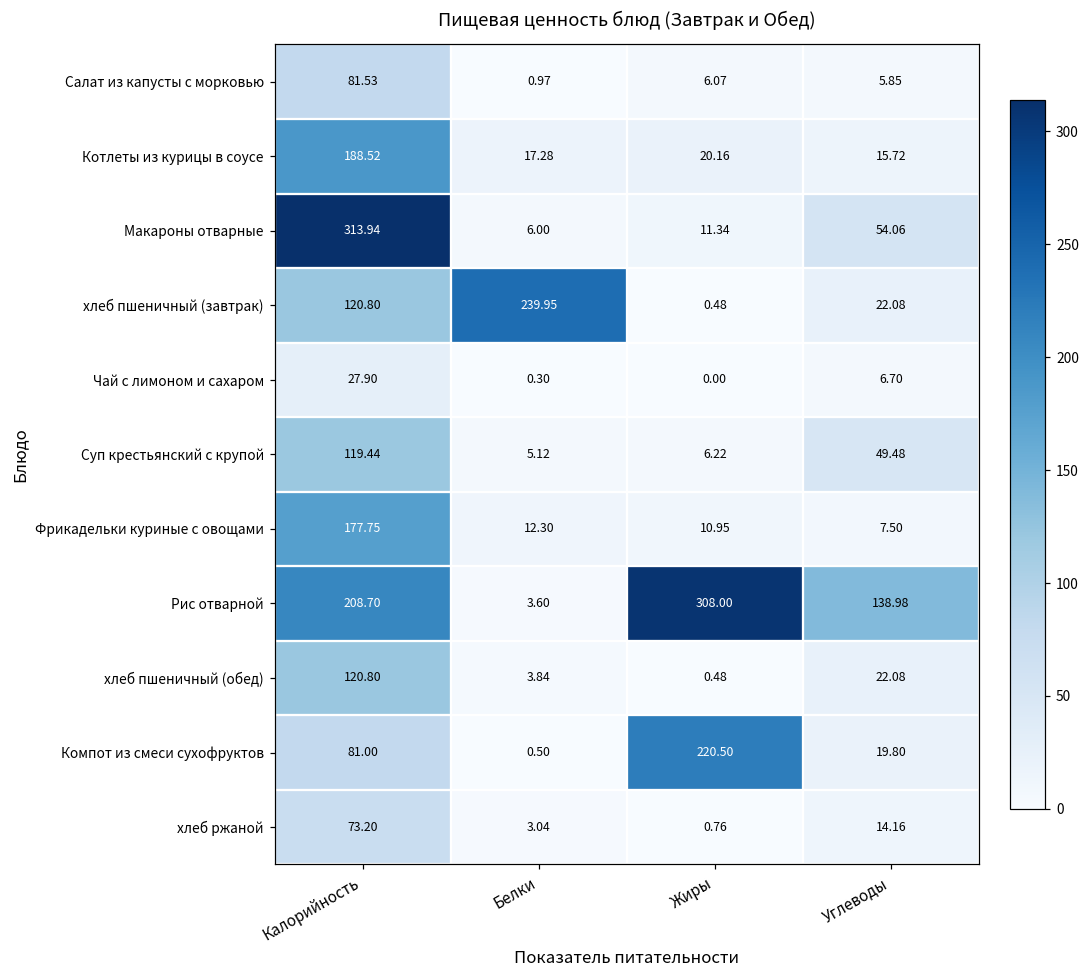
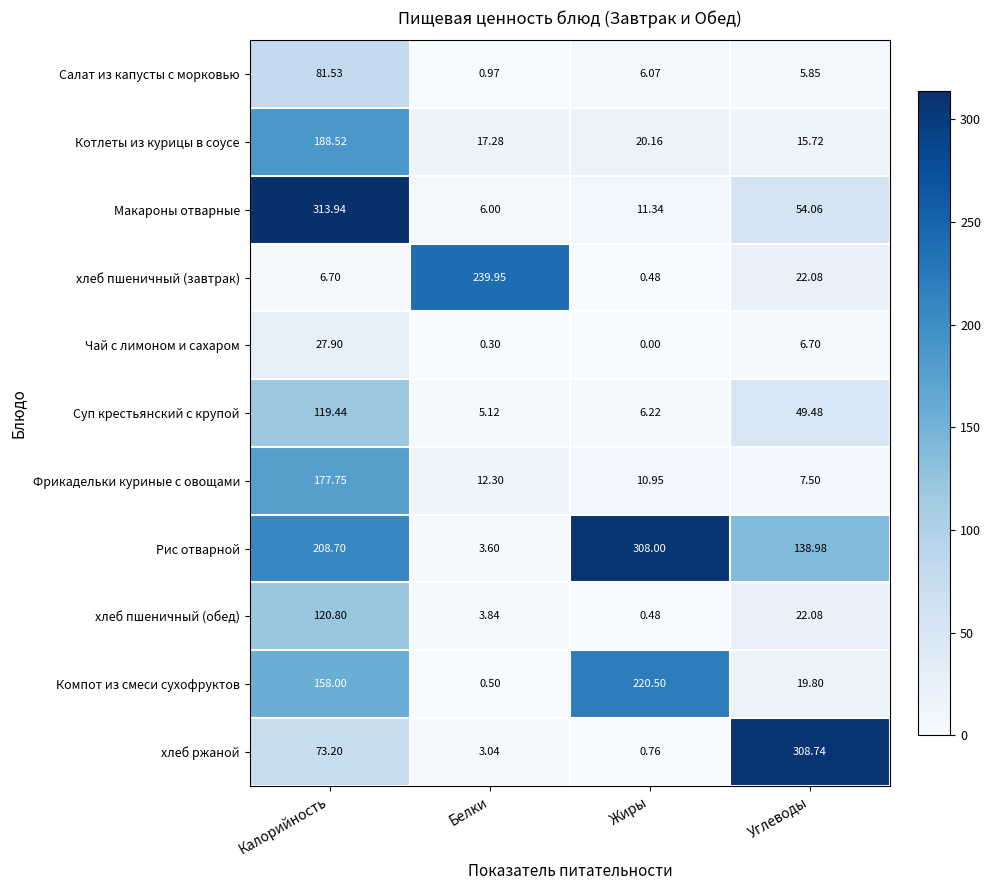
  {
    "Салат из капусты с морковью": {
      "Калорийность": 81.53,
      "Белки": 0.97,
      "Жиры": 6.07,
      "Углеводы": 5.85
    },
    "Котлеты из курицы в соусе": {
      "Калорийность": 188.52,
      "Белки": 17.28,
      "Жиры": 20.16,
      "Углеводы": 15.72
    },
    "Макароны отварные": {
      "Калорийность": 313.94,
      "Белки": 6.00,
      "Жиры": 11.34,
      "Углеводы": 54.06
    },
    "хлеб пшеничный (завтрак)": {
-     "Калорийность": 120.80,
+     "Калорийность": 6.70,
      "Белки": 239.95,
      "Жиры": 0.48,
      "Углеводы": 22.08
    },
    "Чай с лимоном и сахаром": {
      "Калорийность": 27.90,
      "Белки": 0.30,
      "Жиры": 0.00,
      "Углеводы": 6.70
    },
    "Суп крестьянский с крупой": {
      "Калорийность": 119.44,
      "Белки": 5.12,
      "Жиры": 6.22,
      "Углеводы": 49.48
    },
    "Фрикадельки куриные с овощами": {
      "Калорийность": 177.75,
      "Белки": 12.30,
      "Жиры": 10.95,
      "Углеводы": 7.50
    },
    "Рис отварной": {
      "Калорийность": 208.70,
      "Белки": 3.60,
      "Жиры": 308.00,
      "Углеводы": 138.98
    },
    "хлеб пшеничный (обед)": {
      "Калорийность": 120.80,
      "Белки": 3.84,
      "Жиры": 0.48,
      "Углеводы": 22.08
    },
    "Компот из смеси сухофруктов": {
-     "Калорийность": 81.00,
+     "Калорийность": 158.00,
      "Белки": 0.50,
      "Жиры": 220.50,
      "Углеводы": 19.80
    },
    "хлеб ржаной": {
      "Калорийность": 73.20,
      "Белки": 3.04,
      "Жиры": 0.76,
-     "Углеводы": 14.16
+     "Углеводы": 308.74
    }
  }
